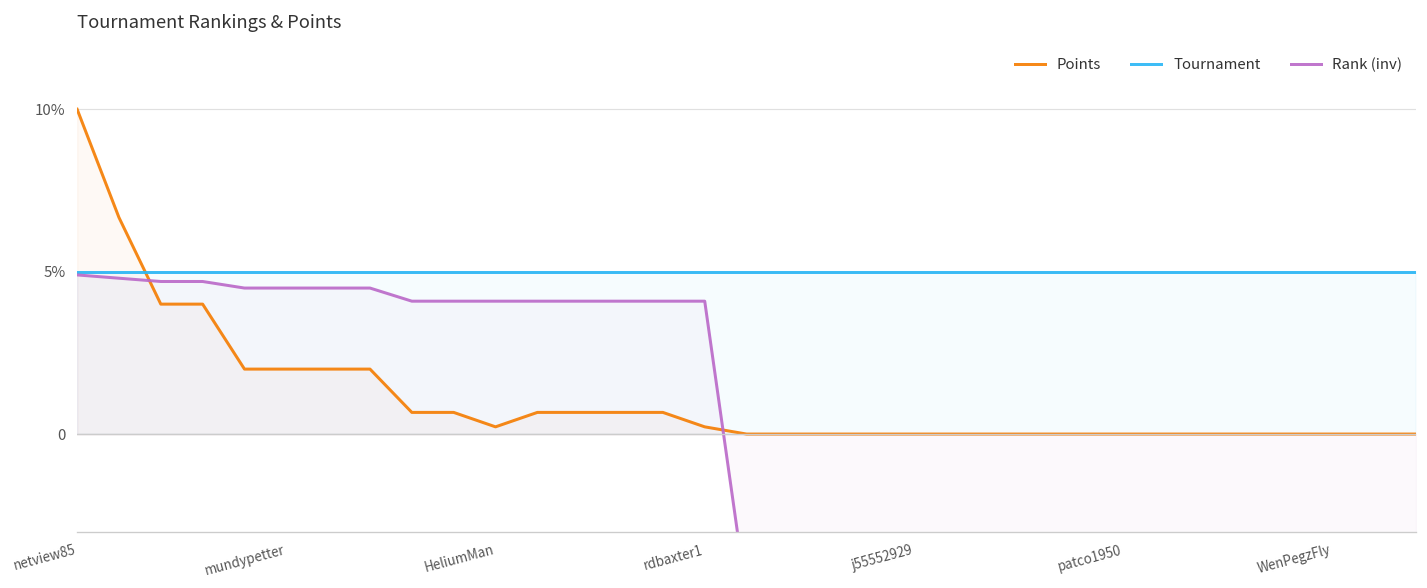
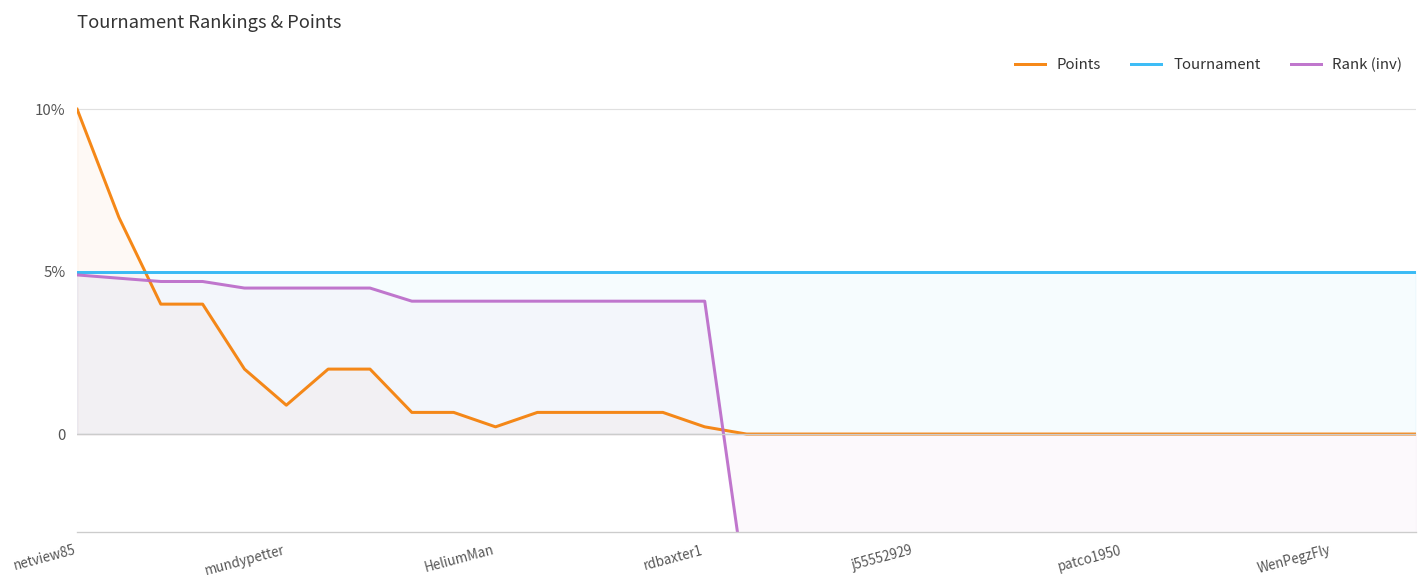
  {
    "Points": {
      "netview85": "10.0%",
-     "mundypetter": "2.0%",
+     "mundypetter": "0.9%",
      "HeliumMan": "0.2%",
      "rdbaxter1": "0.2%"
    },
    "Tournament": {
      "netview85": "5.0%",
      "mundypetter": "5.0%",
      "HeliumMan": "5.0%",
      "rdbaxter1": "5.0%",
      "j55552929": "5.0%",
      "patco1950": "5.0%",
      "WenPegzFly": "5.0%"
    }
  }
